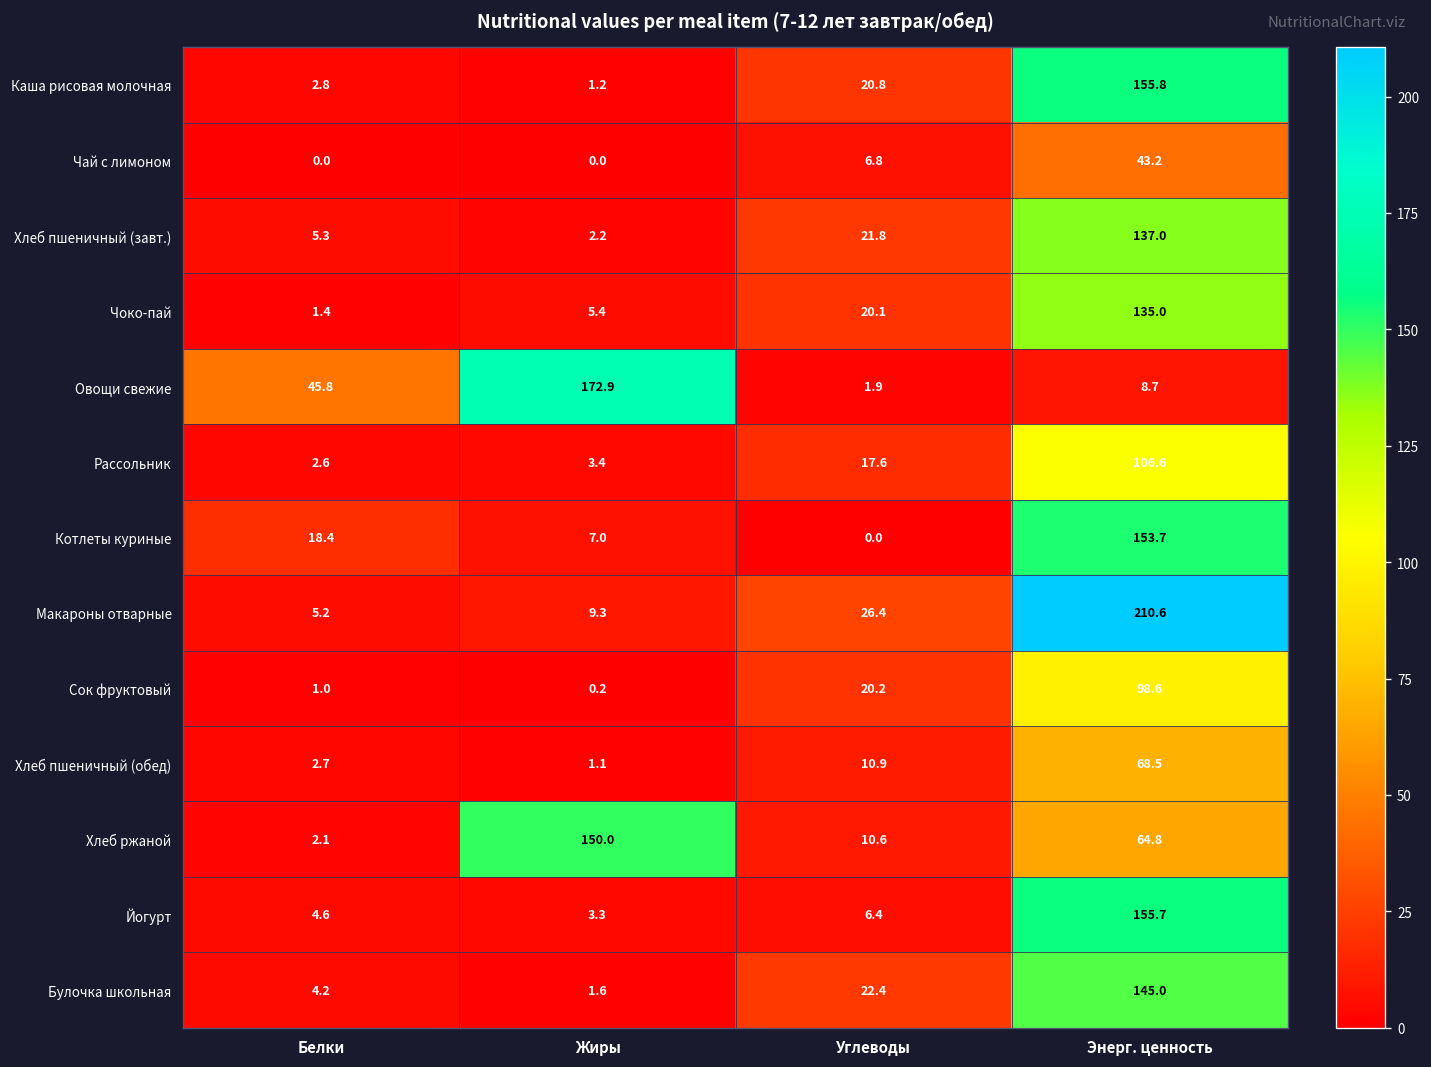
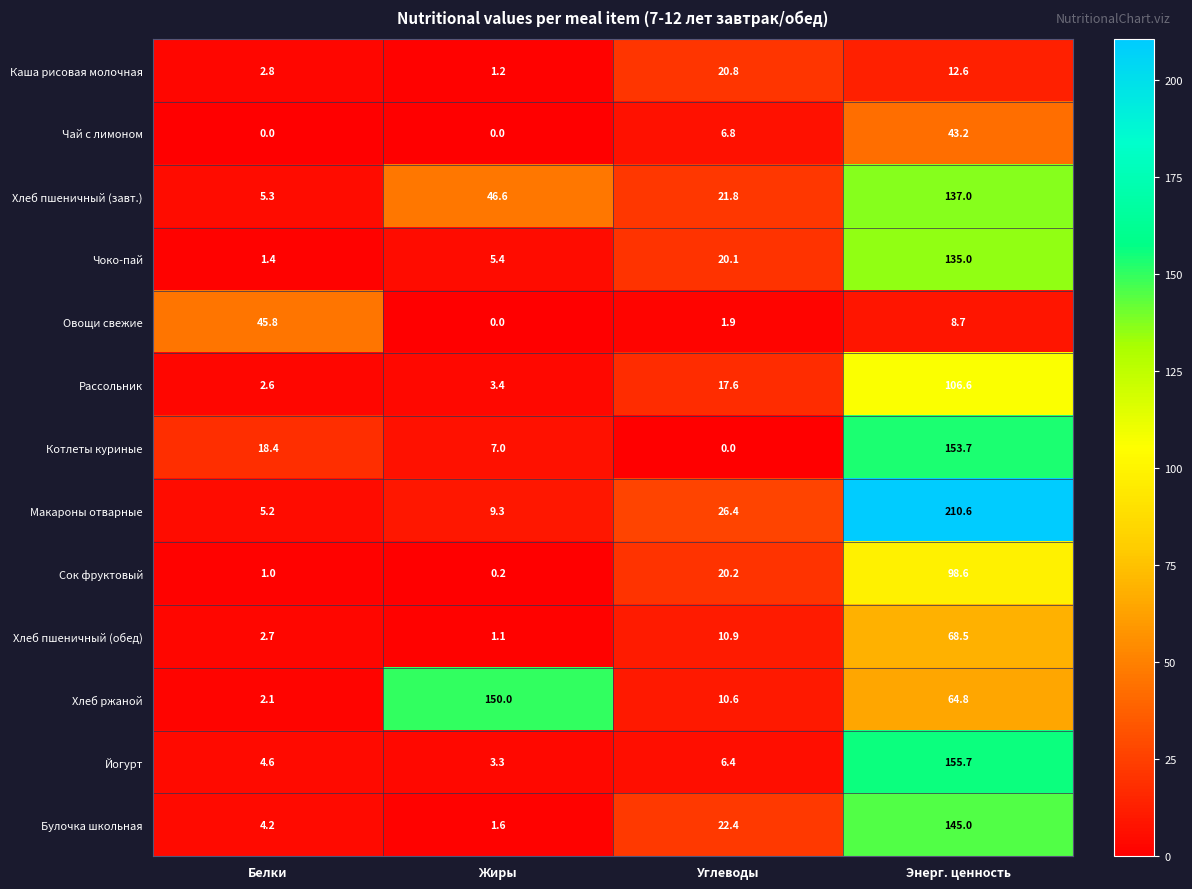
  {
    "Каша рисовая молочная": {
      "Белки": 2.8,
      "Жиры": 1.2,
      "Углеводы": 20.8,
-     "Энерг. ценность": 155.8
+     "Энерг. ценность": 12.6
    },
    "Чай с лимоном": {
      "Белки": 0.0,
      "Жиры": 0.0,
      "Углеводы": 6.8,
      "Энерг. ценность": 43.2
    },
    "Хлеб пшеничный (завт.)": {
      "Белки": 5.3,
-     "Жиры": 2.2,
+     "Жиры": 46.6,
      "Углеводы": 21.8,
      "Энерг. ценность": 137.0
    },
    "Чоко-пай": {
      "Белки": 1.4,
      "Жиры": 5.4,
      "Углеводы": 20.1,
      "Энерг. ценность": 135.0
    },
    "Овощи свежие": {
      "Белки": 45.8,
-     "Жиры": 172.9,
+     "Жиры": 0.0,
      "Углеводы": 1.9,
      "Энерг. ценность": 8.7
    },
    "Рассольник": {
      "Белки": 2.6,
      "Жиры": 3.4,
      "Углеводы": 17.6,
      "Энерг. ценность": 106.6
    },
    "Котлеты куриные": {
      "Белки": 18.4,
      "Жиры": 7.0,
      "Углеводы": 0.0,
      "Энерг. ценность": 153.7
    },
    "Макароны отварные": {
      "Белки": 5.2,
      "Жиры": 9.3,
      "Углеводы": 26.4,
      "Энерг. ценность": 210.6
    },
    "Сок фруктовый": {
      "Белки": 1.0,
      "Жиры": 0.2,
      "Углеводы": 20.2,
      "Энерг. ценность": 98.6
    },
    "Хлеб пшеничный (обед)": {
      "Белки": 2.7,
      "Жиры": 1.1,
      "Углеводы": 10.9,
      "Энерг. ценность": 68.5
    },
    "Хлеб ржаной": {
      "Белки": 2.1,
      "Жиры": 150.0,
      "Углеводы": 10.6,
      "Энерг. ценность": 64.8
    },
    "Йогурт": {
      "Белки": 4.6,
      "Жиры": 3.3,
      "Углеводы": 6.4,
      "Энерг. ценность": 155.7
    },
    "Булочка школьная": {
      "Белки": 4.2,
      "Жиры": 1.6,
      "Углеводы": 22.4,
      "Энерг. ценность": 145.0
    }
  }
